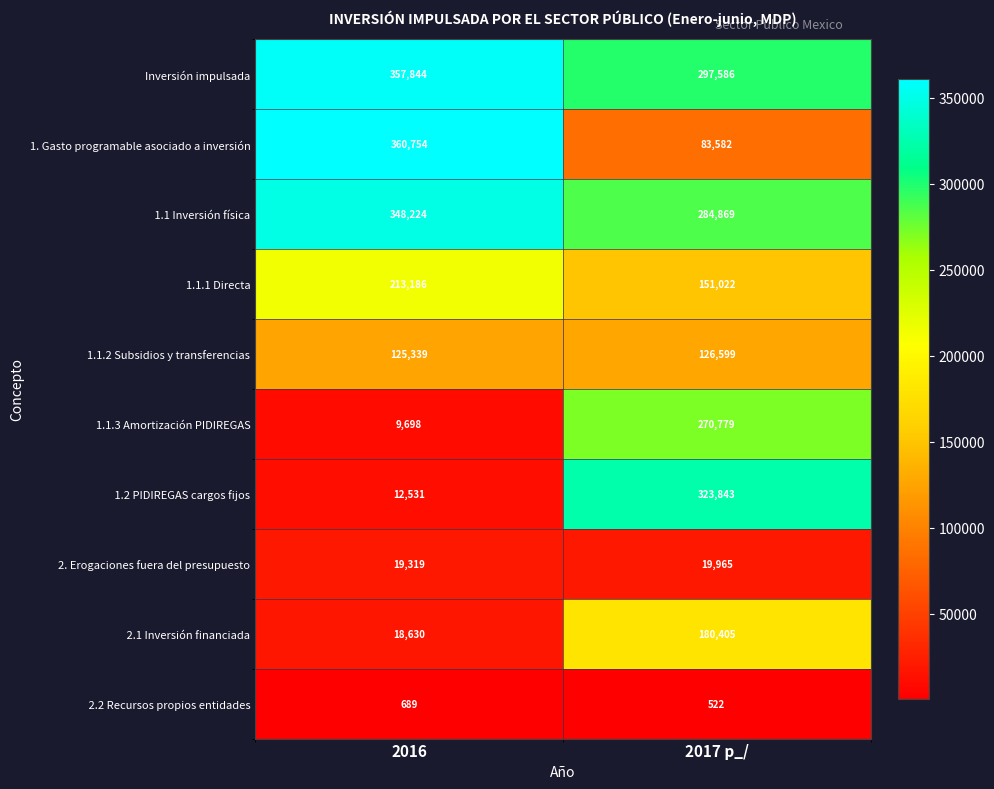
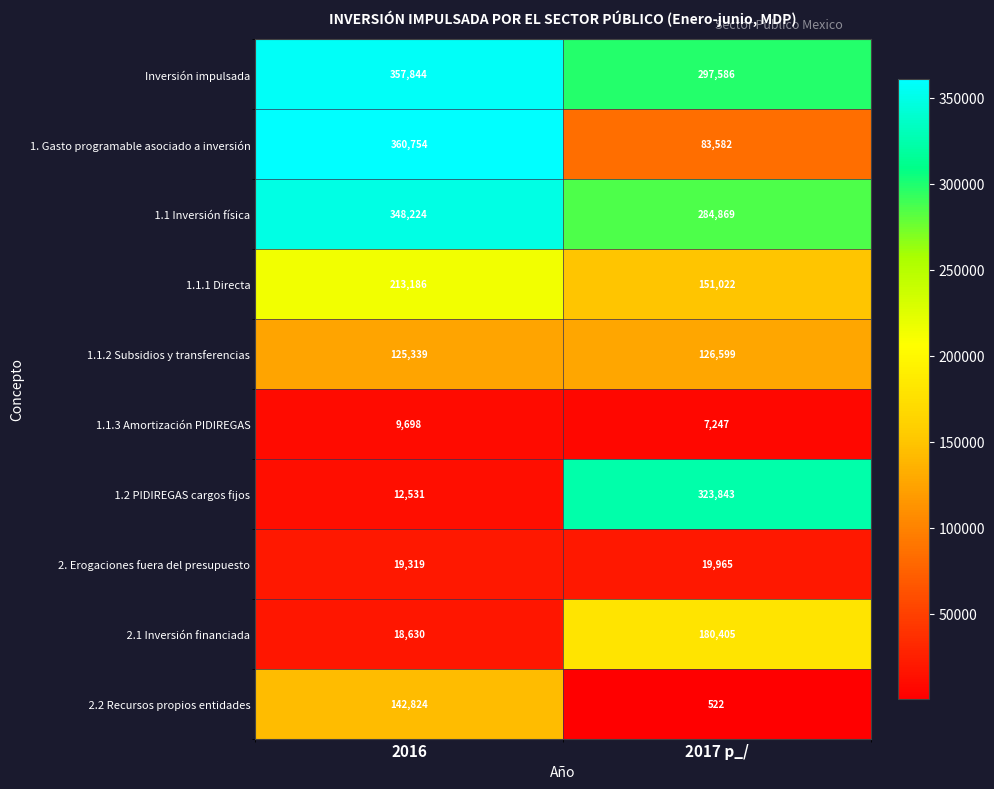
  {
    "Inversión impulsada": {
      "2016": "357,844",
      "2017 p_/": "297,586"
    },
    "1. Gasto programable asociado a inversión": {
      "2016": "360,754",
      "2017 p_/": "83,582"
    },
    "1.1 Inversión física": {
      "2016": "348,224",
      "2017 p_/": "284,869"
    },
    "1.1.1 Directa": {
      "2016": "213,186",
      "2017 p_/": "151,022"
    },
    "1.1.2 Subsidios y transferencias": {
      "2016": "125,339",
      "2017 p_/": "126,599"
    },
    "1.1.3 Amortización PIDIREGAS": {
      "2016": "9,698",
-     "2017 p_/": "270,779"
+     "2017 p_/": "7,247"
    },
    "1.2 PIDIREGAS cargos fijos": {
      "2016": "12,531",
      "2017 p_/": "323,843"
    },
    "2. Erogaciones fuera del presupuesto": {
      "2016": "19,319",
      "2017 p_/": "19,965"
    },
    "2.1 Inversión financiada": {
      "2016": "18,630",
      "2017 p_/": "180,405"
    },
    "2.2 Recursos propios entidades": {
-     "2016": "689",
+     "2016": "142,824",
      "2017 p_/": "522"
    }
  }
